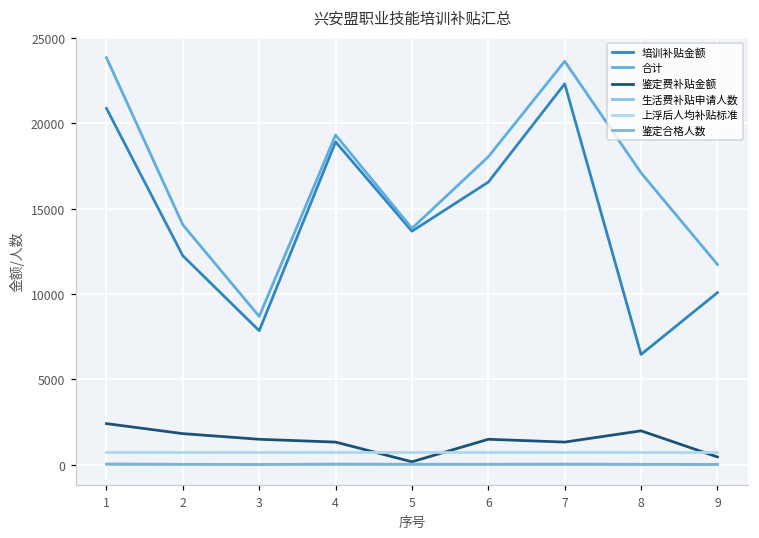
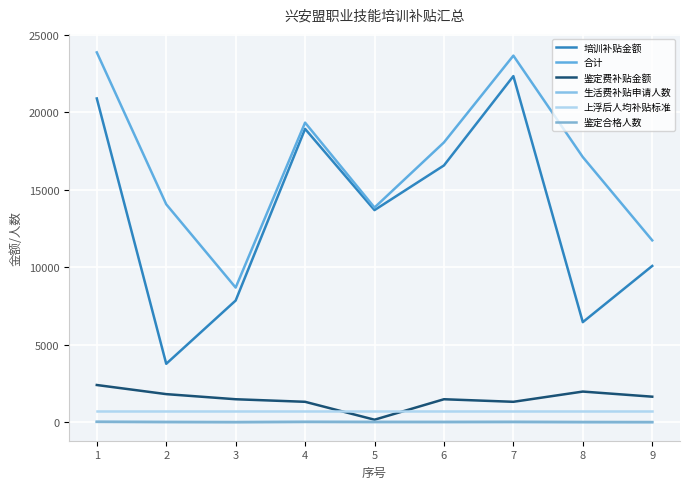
  {
    "培训补贴金额": {
      "1": 20900,
-     "2": 12200,
+     "2": 3800,
      "3": 7800,
      "4": 18900,
      "6": 16600,
      "7": 22300,
      "8": 6500,
      "9": 10100
    },
    "鉴定费补贴金额": {
      "1": 2400,
      "2": 1800,
      "3": 1500,
      "4": 1300,
      "6": 1500,
      "7": 1300,
      "8": 2000,
-     "9": 400
+     "9": 1700
    },
    "上浮后人均补贴标准": {
      "1": 700,
      "2": 700,
      "3": 700,
      "4": 700,
      "5": 700,
      "6": 700,
      "7": 700,
      "8": 700,
      "9": 700
    }
  }
